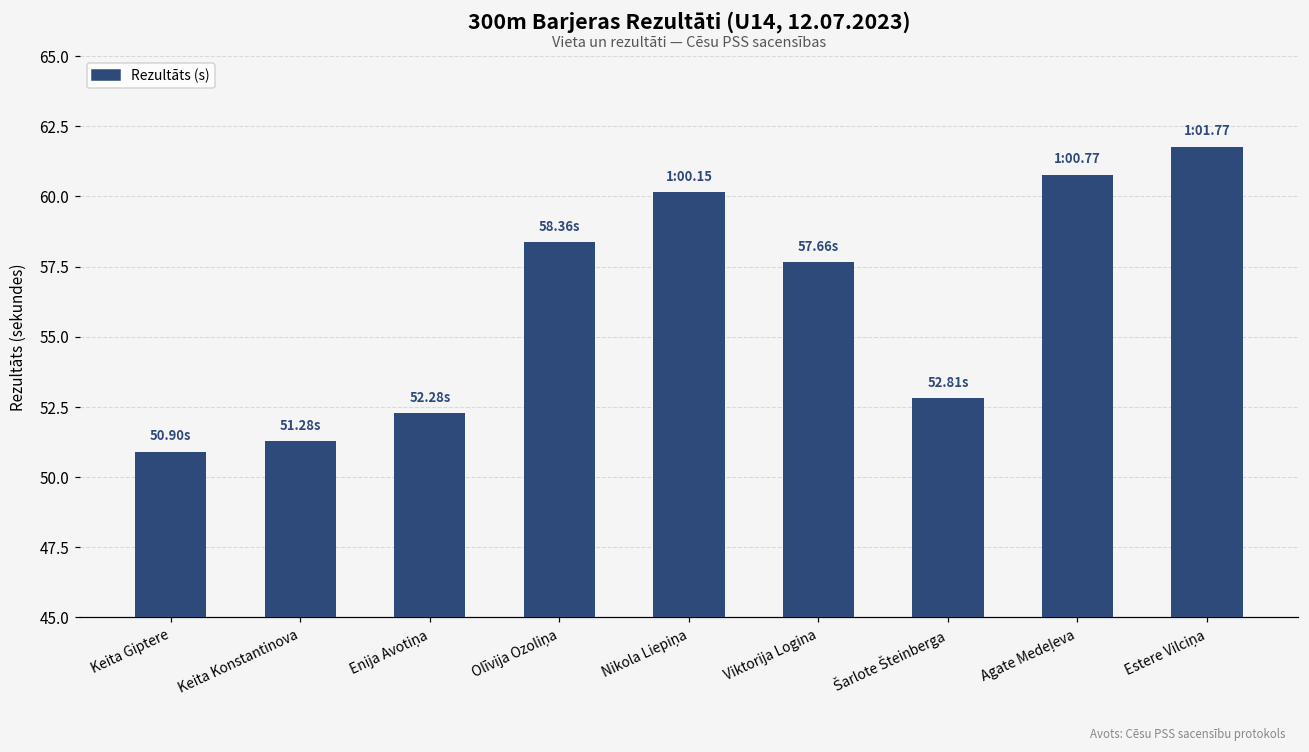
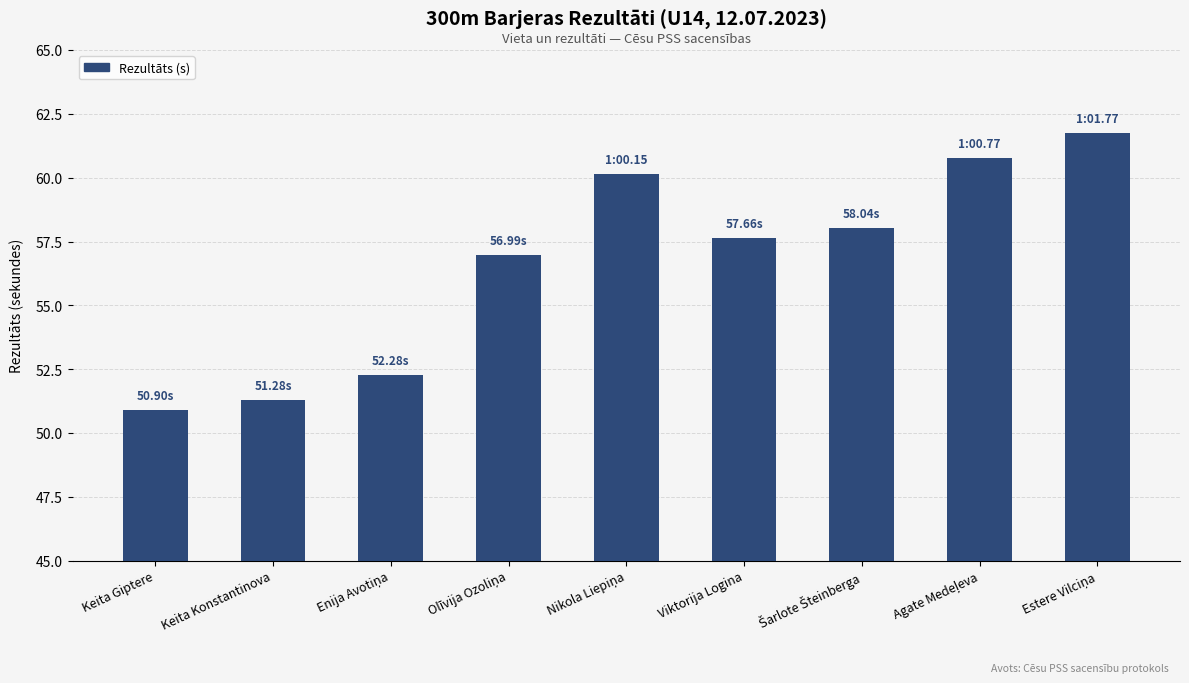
  {
    "Keita Giptere": "50.90s",
    "Keita Konstantinova": "51.28s",
    "Enija Avotiņa": "52.28s",
-   "Olīvija Ozoliņa": "58.36s",
+   "Olīvija Ozoliņa": "56.99s",
    "Viktorija Logina": "57.66s",
-   "Šarlote Šteinberga": "52.81s"
+   "Šarlote Šteinberga": "58.04s"
  }
